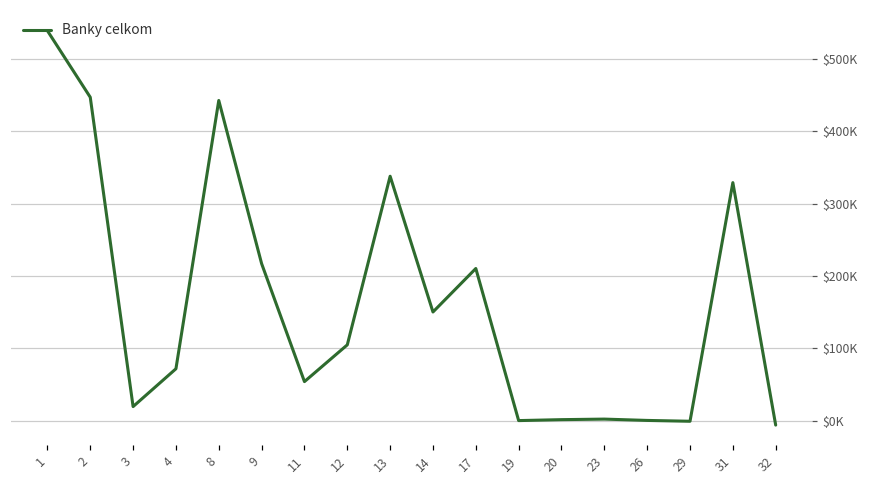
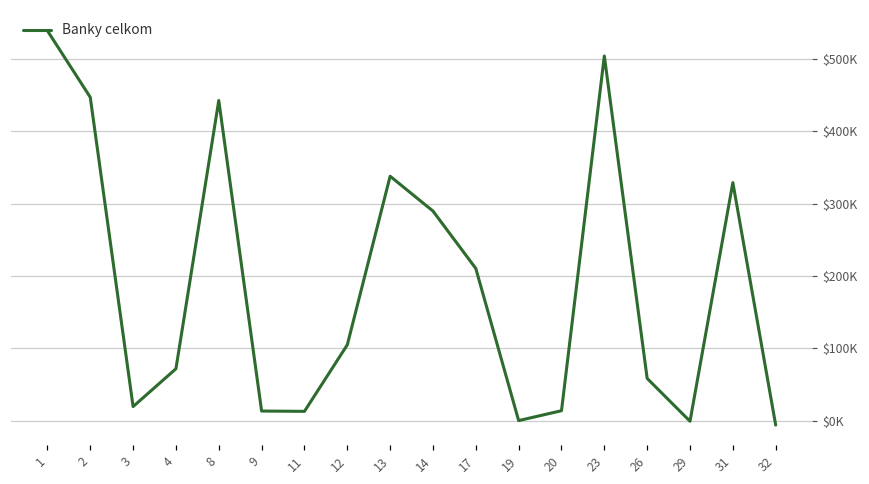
  {
    "1": "$540000",
    "2": "$450000",
    "3": "$20000",
    "4": "$70000",
    "8": "$440000",
-   "9": "$220000",
-   "11": "$50000",
+   "9": "$10000",
+   "11": "$10000",
    "12": "$100000",
    "13": "$340000",
-   "14": "$150000",
+   "14": "$290000",
    "17": "$210000",
    "19": "$0",
-   "20": "$0",
-   "23": "$0",
-   "26": "$0",
+   "20": "$10000",
+   "23": "$500000",
+   "26": "$60000",
    "29": "$0",
    "31": "$330000",
    "32": "$-10000"
  }
